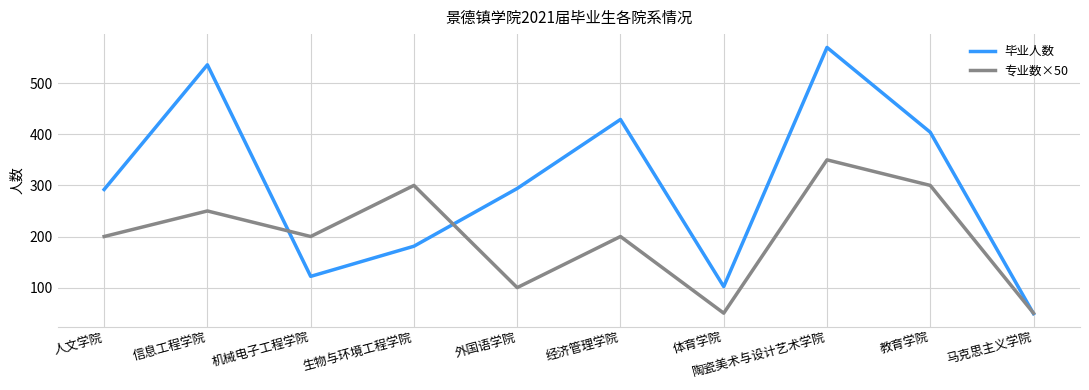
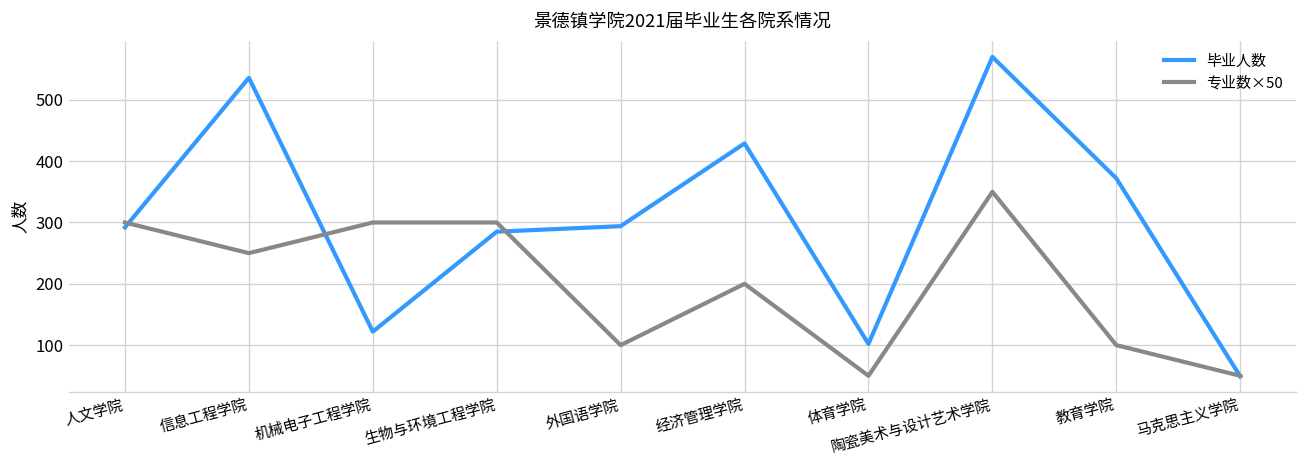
  {
    "毕业人数": {
      "人文学院": 290,
      "信息工程学院": 540,
      "机械电子工程学院": 120,
-     "生物与环境工程学院": 180,
+     "生物与环境工程学院": 290,
      "外国语学院": 290,
      "经济管理学院": 430,
      "体育学院": 100,
      "陶瓷美术与设计艺术学院": 570,
-     "教育学院": 400
+     "教育学院": 370
    },
    "专业数×50": {
-     "人文学院": 200,
+     "人文学院": 300,
      "信息工程学院": 250,
-     "机械电子工程学院": 200,
+     "机械电子工程学院": 300,
      "生物与环境工程学院": 300,
      "外国语学院": 100,
      "经济管理学院": 200,
      "体育学院": 50,
      "陶瓷美术与设计艺术学院": 350,
-     "教育学院": 300
+     "教育学院": 100
    }
  }
